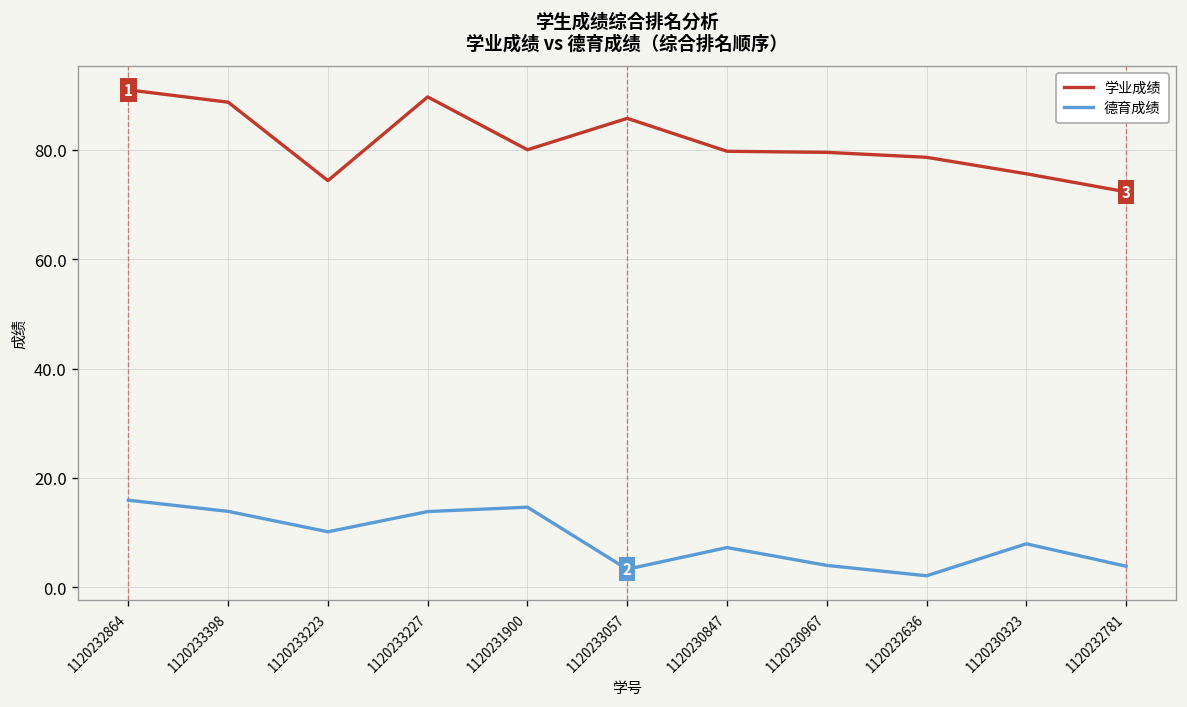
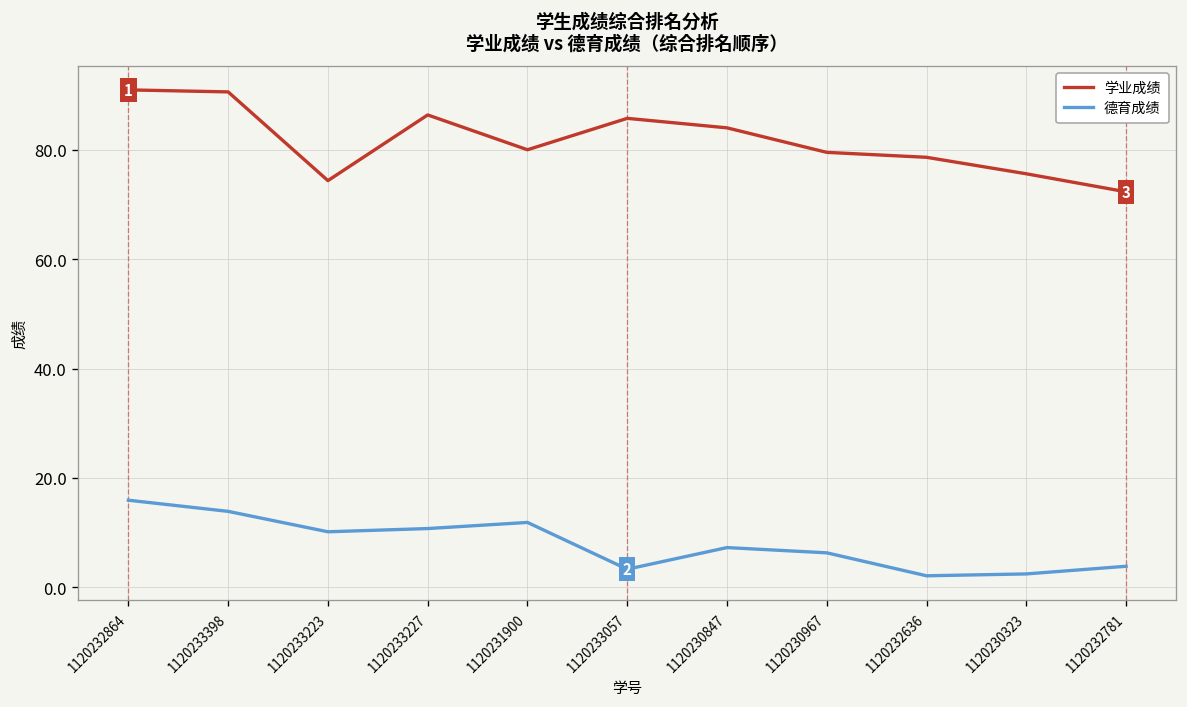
  {
    "学业成绩": {
-     "1120233398": 89,
+     "1120233398": 91,
      "1120233223": 74,
-     "1120233227": 90,
+     "1120233227": 86,
      "1120231900": 80,
      "1120233057": 86,
-     "1120230847": 80,
+     "1120230847": 84,
      "1120230967": 80,
      "1120232636": 79,
      "1120230323": 76
    },
    "德育成绩": {
      "1120232864": 16,
      "1120233398": 14,
      "1120233223": 10,
-     "1120233227": 14,
-     "1120231900": 15,
+     "1120233227": 11,
+     "1120231900": 12,
      "1120230847": 7,
-     "1120230967": 4,
+     "1120230967": 6,
      "1120232636": 2,
-     "1120230323": 8,
+     "1120230323": 2,
      "1120232781": 4
    }
  }
